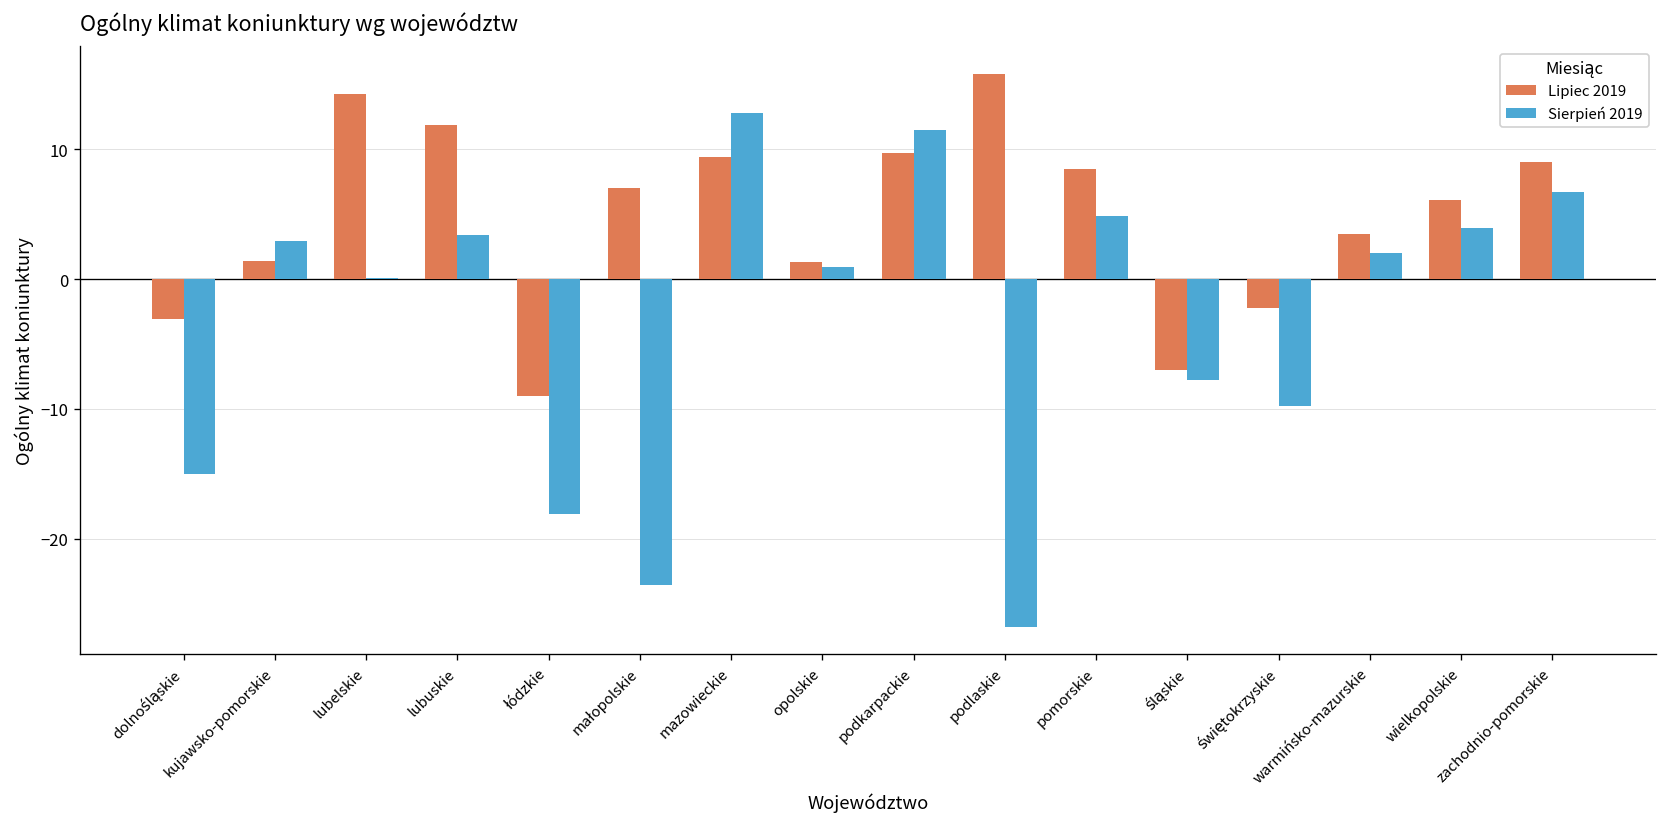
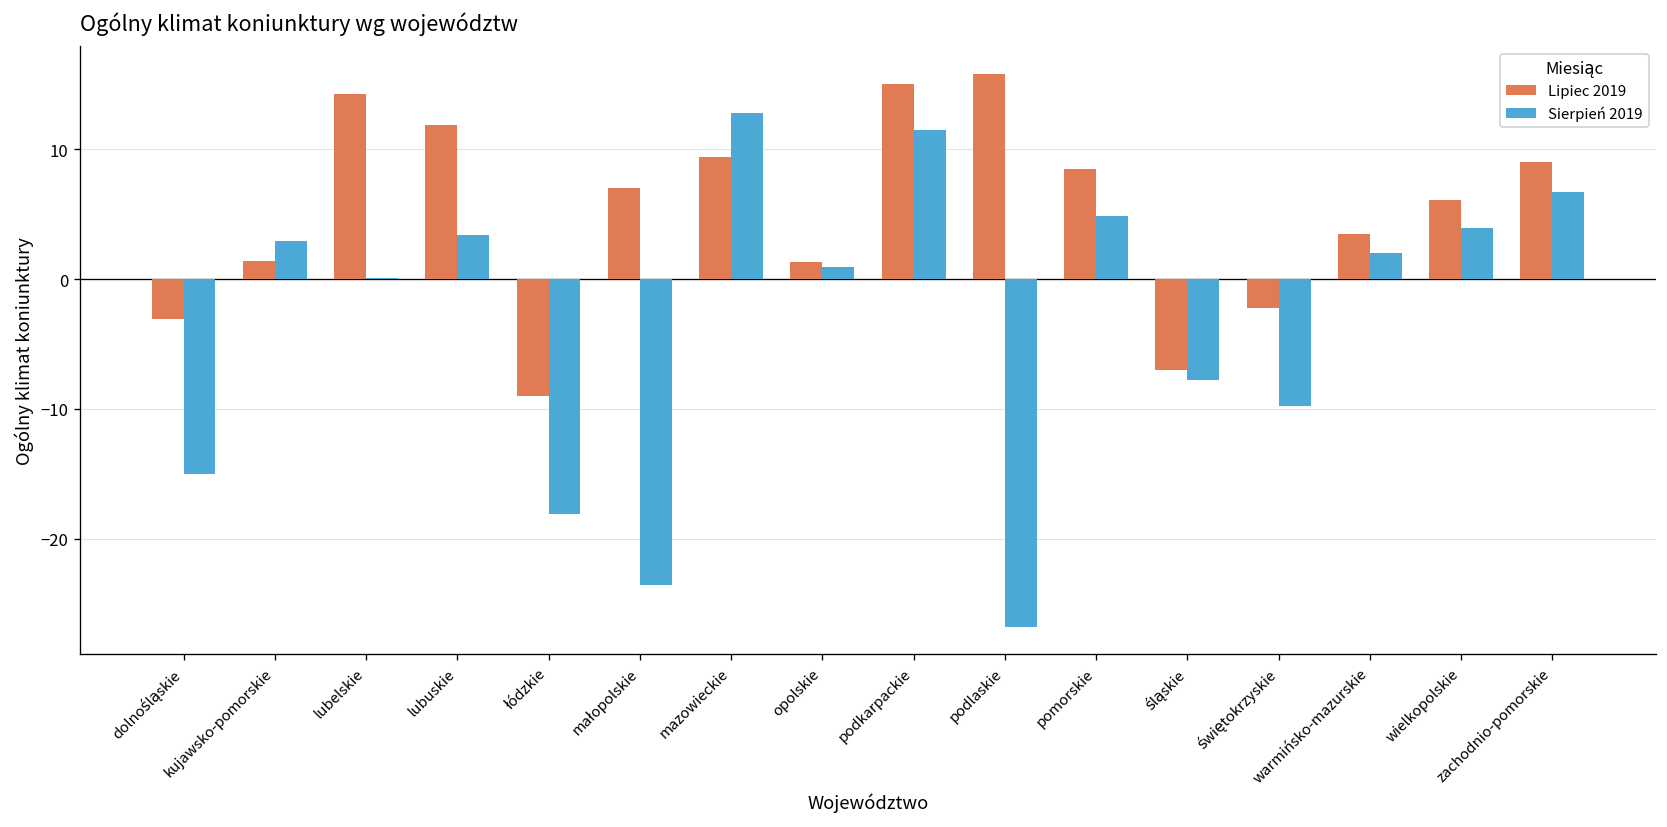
  {
    "Lipiec 2019": {
      "dolnośląskie": -3.1,
      "kujawsko-pomorskie": 1.4,
      "lubelskie": 14.3,
      "lubuskie": 11.9,
      "łódzkie": -9.0,
      "małopolskie": 7.0,
      "mazowieckie": 9.4,
      "opolskie": 1.3,
-     "podkarpackie": 9.7,
+     "podkarpackie": 15.0,
      "podlaskie": 15.8,
      "pomorskie": 8.5,
      "śląskie": -7.0,
      "świętokrzyskie": -2.2,
      "warmińsko-mazurskie": 3.5,
      "wielkopolskie": 6.1,
      "zachodnio-pomorskie": 9.0
    },
    "Sierpień 2019": {
      "dolnośląskie": -15.0,
      "kujawsko-pomorskie": 2.9,
      "lubuskie": 3.4,
      "łódzkie": -18.1,
      "małopolskie": -23.6,
      "mazowieckie": 12.8,
      "opolskie": 0.9,
      "podkarpackie": 11.5,
      "podlaskie": -26.8,
      "pomorskie": 4.9,
      "śląskie": -7.8,
      "świętokrzyskie": -9.8,
      "warmińsko-mazurskie": 2.0,
      "wielkopolskie": 3.9,
      "zachodnio-pomorskie": 6.7
    }
  }
